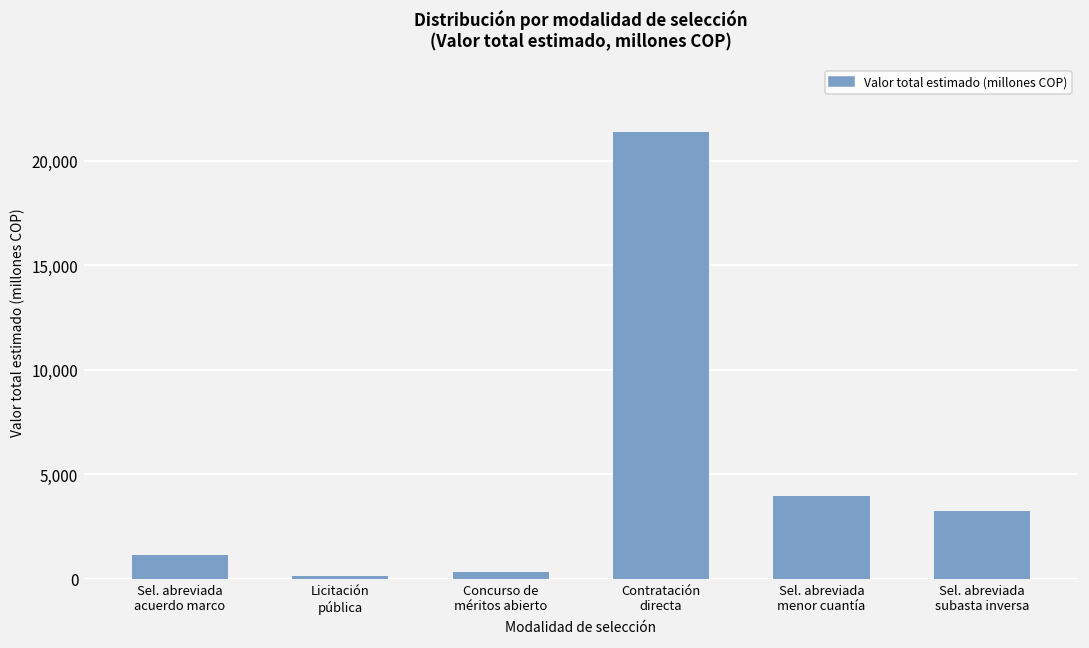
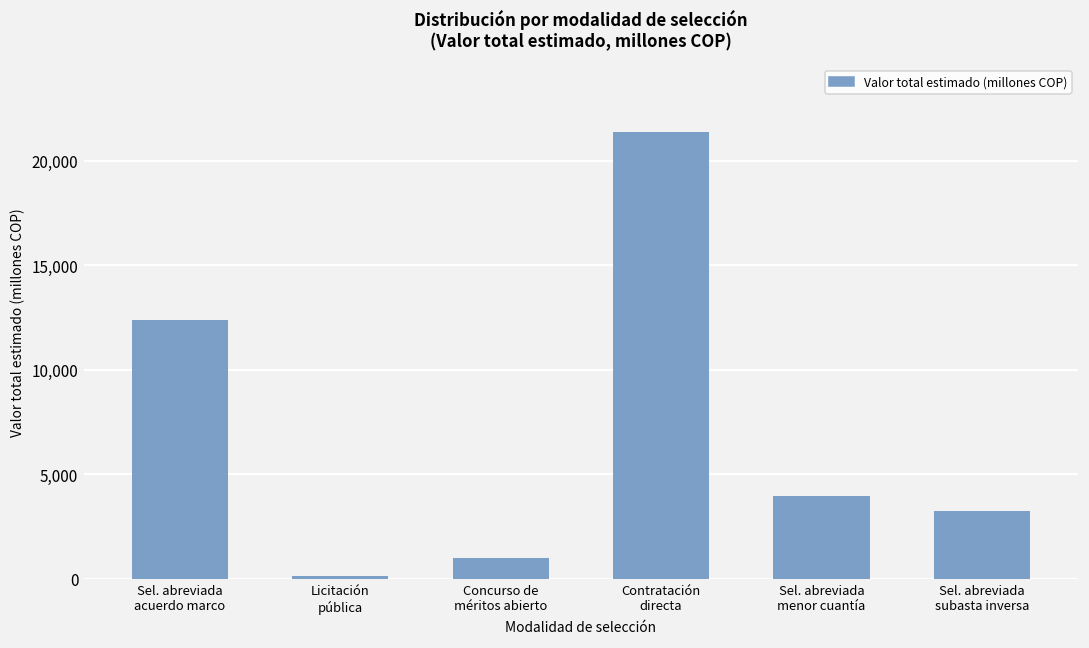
  {
-   "Sel. abreviada acuerdo marco": "1,100",
-   "Concurso de méritos abierto": "300",
+   "Sel. abreviada acuerdo marco": "12,400",
+   "Concurso de méritos abierto": "1,000",
    "Contratación directa": "21,400",
    "Sel. abreviada menor cuantía": "4,000",
    "Sel. abreviada subasta inversa": "3,300"
  }
